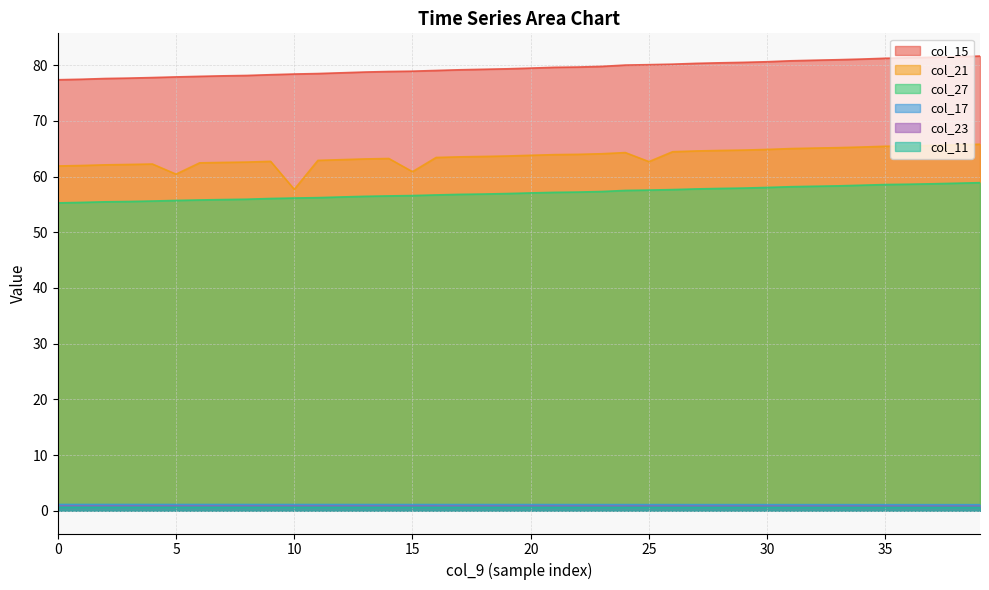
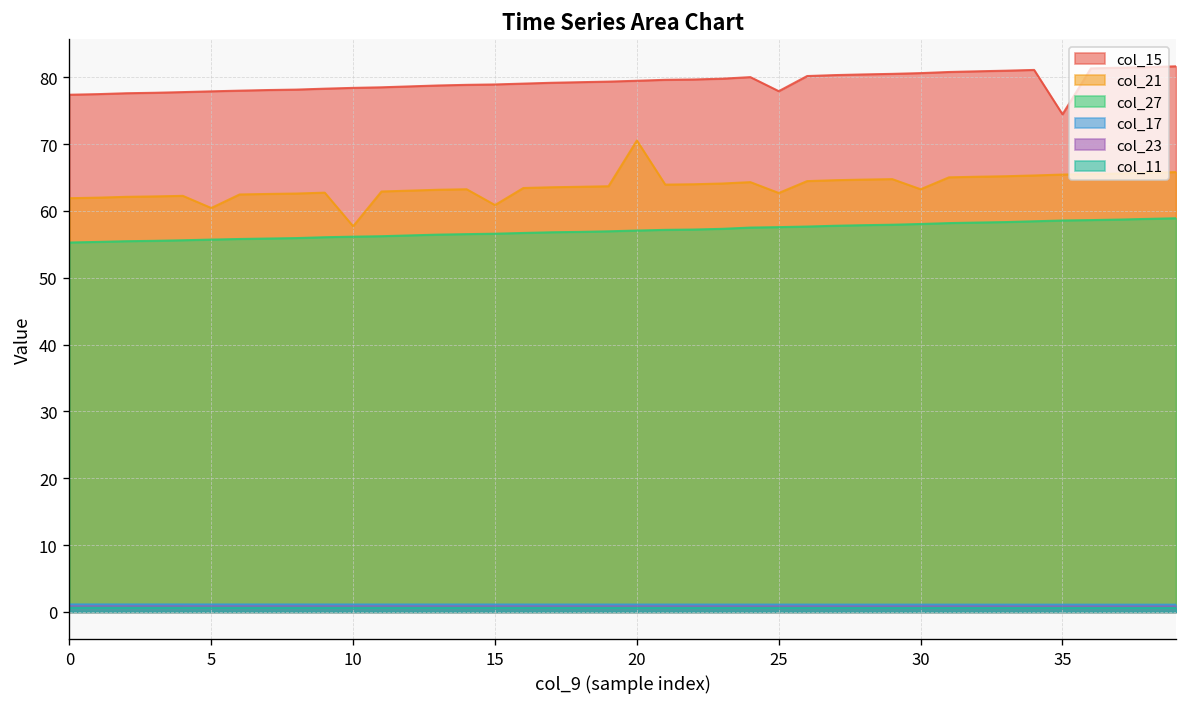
  {
    "col_15": {
      "0": 77,
      "5": 78,
      "10": 78,
      "15": 79,
      "20": 79,
-     "25": 80,
+     "25": 78,
      "30": 81,
-     "35": 81
+     "35": 74
    },
    "col_21": {
      "0": 62,
      "5": 60,
      "10": 58,
      "15": 61,
-     "20": 64,
+     "20": 71,
      "25": 63,
-     "30": 65,
+     "30": 63,
      "35": 65
    }
  }
